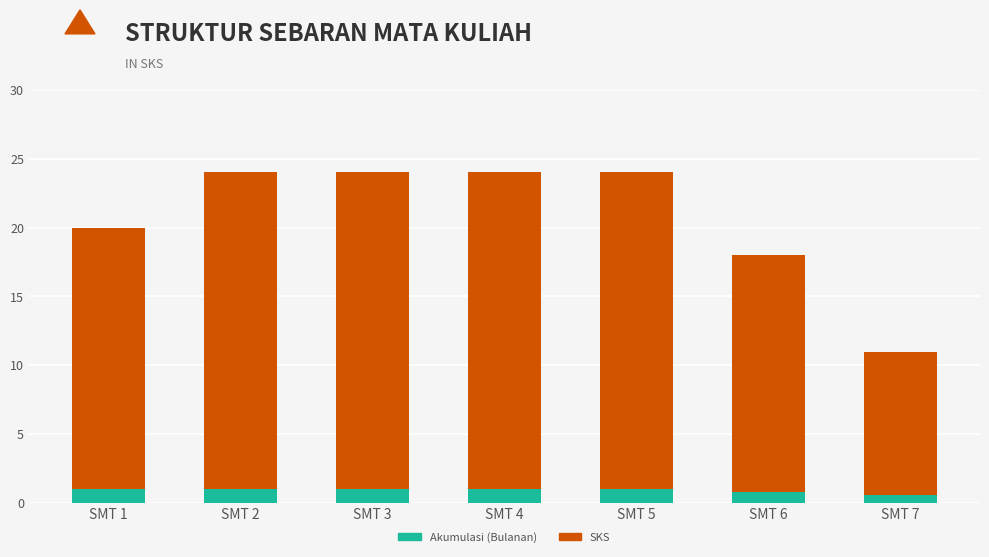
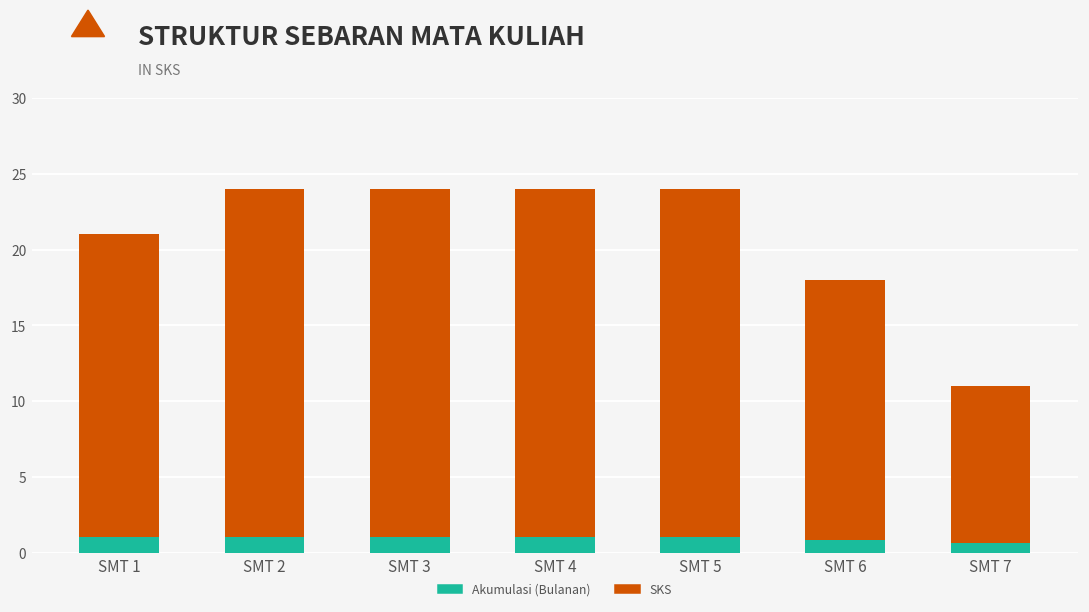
  {
    "SKS": {
-     "SMT 1": 20,
+     "SMT 1": 21,
      "SMT 2": 24,
      "SMT 3": 24,
      "SMT 4": 24,
      "SMT 5": 24,
      "SMT 6": 18,
      "SMT 7": 11
    }
  }
